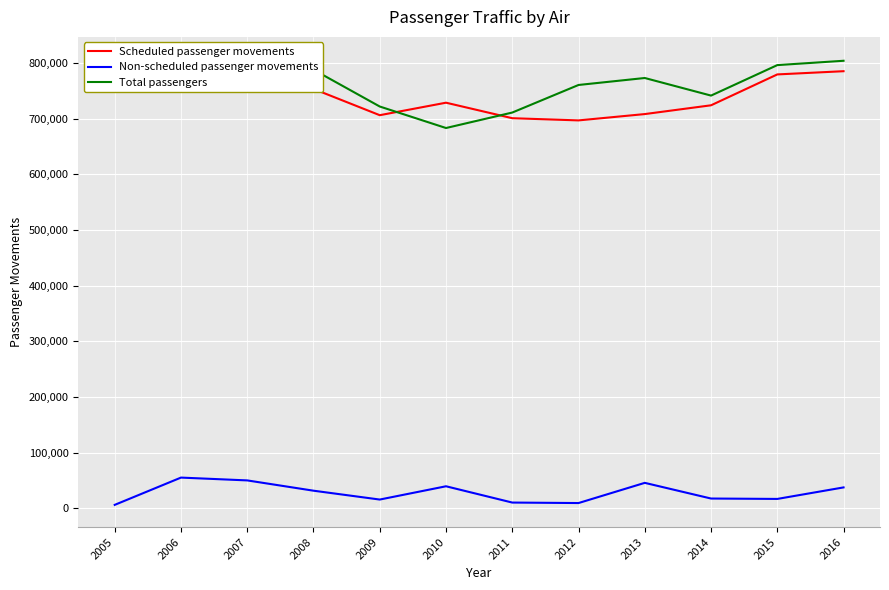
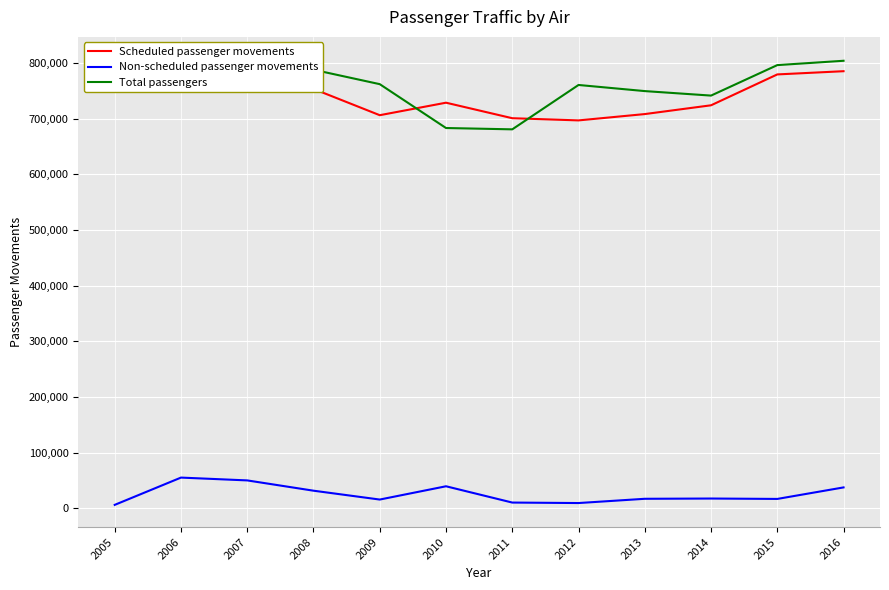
  {
    "Scheduled passenger movements": {
      "2009": "710,000",
      "2010": "730,000",
      "2011": "700,000",
      "2012": "700,000",
      "2013": "710,000",
      "2014": "720,000",
      "2015": "780,000",
      "2016": "790,000"
    },
    "Non-scheduled passenger movements": {
      "2005": "10,000",
      "2006": "60,000",
      "2007": "50,000",
      "2008": "30,000",
      "2009": "20,000",
      "2010": "40,000",
      "2011": "10,000",
      "2012": "10,000",
-     "2013": "50,000",
+     "2013": "20,000",
      "2014": "20,000",
      "2015": "20,000",
      "2016": "40,000"
    },
    "Total passengers": {
-     "2009": "720,000",
+     "2009": "760,000",
      "2010": "680,000",
-     "2011": "710,000",
+     "2011": "680,000",
      "2012": "760,000",
-     "2013": "770,000",
+     "2013": "750,000",
      "2014": "740,000",
      "2015": "800,000",
      "2016": "800,000"
    }
  }
